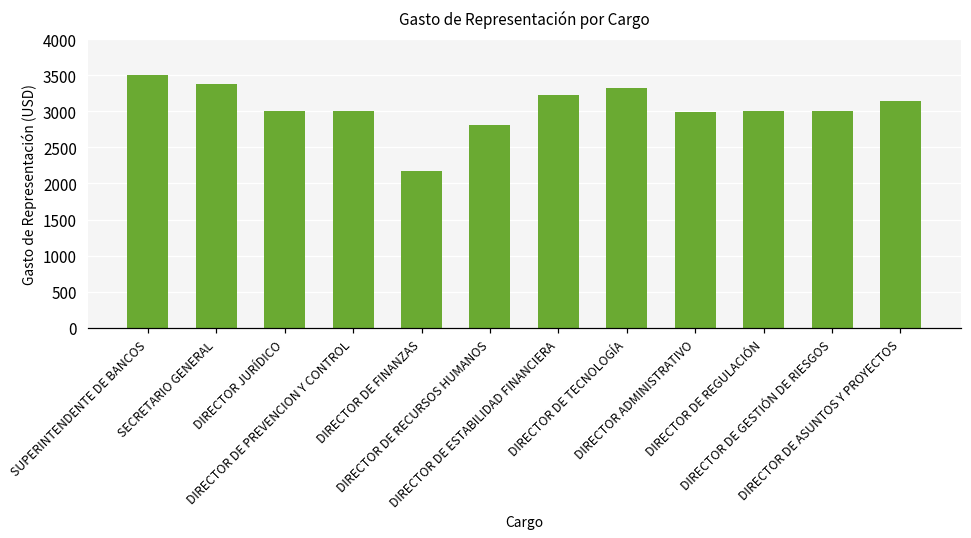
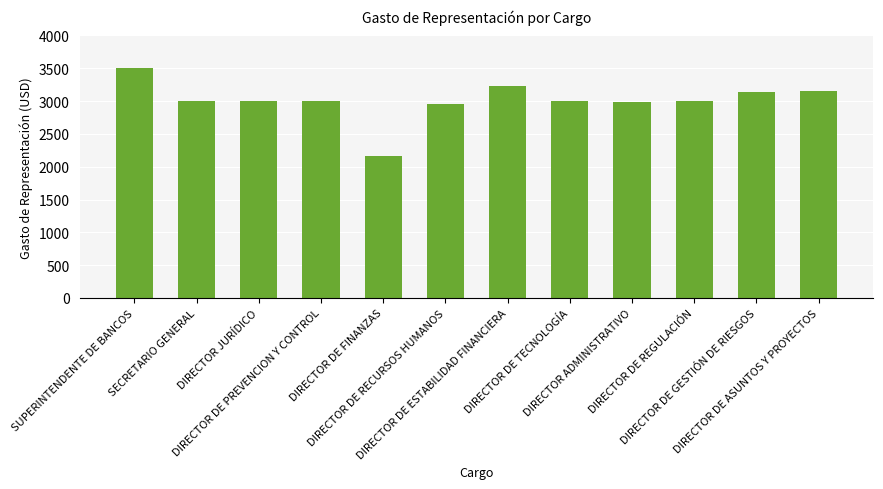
  {
    "SUPERINTENDENTE DE BANCOS": 3500,
-   "SECRETARIO GENERAL": 3400,
+   "SECRETARIO GENERAL": 3000,
    "DIRECTOR JURÍDICO": 3000,
    "DIRECTOR DE PREVENCION Y CONTROL": 3000,
    "DIRECTOR DE FINANZAS": 2200,
-   "DIRECTOR DE RECURSOS HUMANOS": 2800,
+   "DIRECTOR DE RECURSOS HUMANOS": 3000,
    "DIRECTOR DE ESTABILIDAD FINANCIERA": 3200,
-   "DIRECTOR DE TECNOLOGÍA": 3300,
+   "DIRECTOR DE TECNOLOGÍA": 3000,
    "DIRECTOR ADMINISTRATIVO": 3000,
    "DIRECTOR DE REGULACIÓN": 3000,
-   "DIRECTOR DE GESTIÓN DE RIESGOS": 3000,
+   "DIRECTOR DE GESTIÓN DE RIESGOS": 3100,
    "DIRECTOR DE ASUNTOS Y PROYECTOS": 3100
  }
